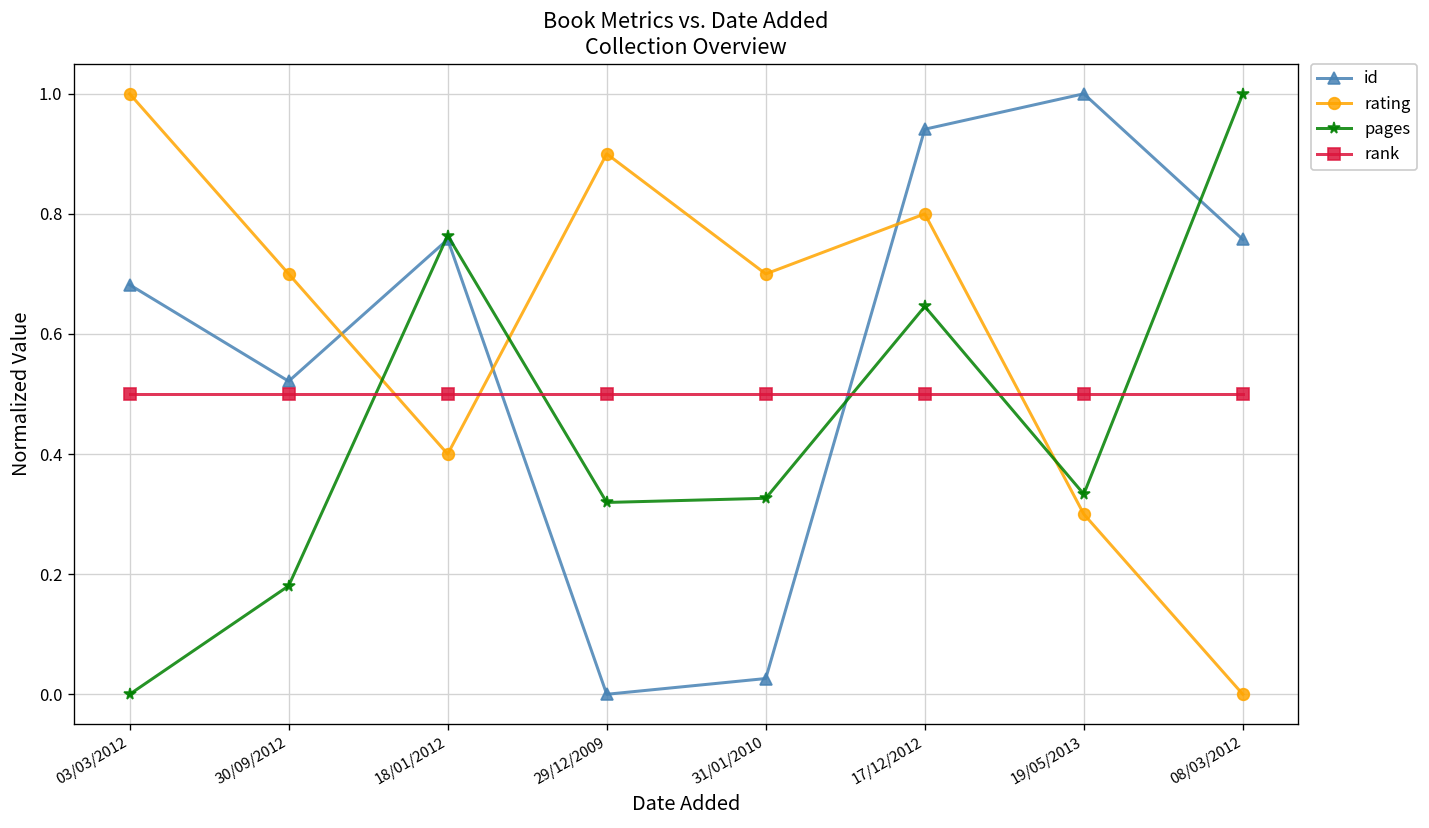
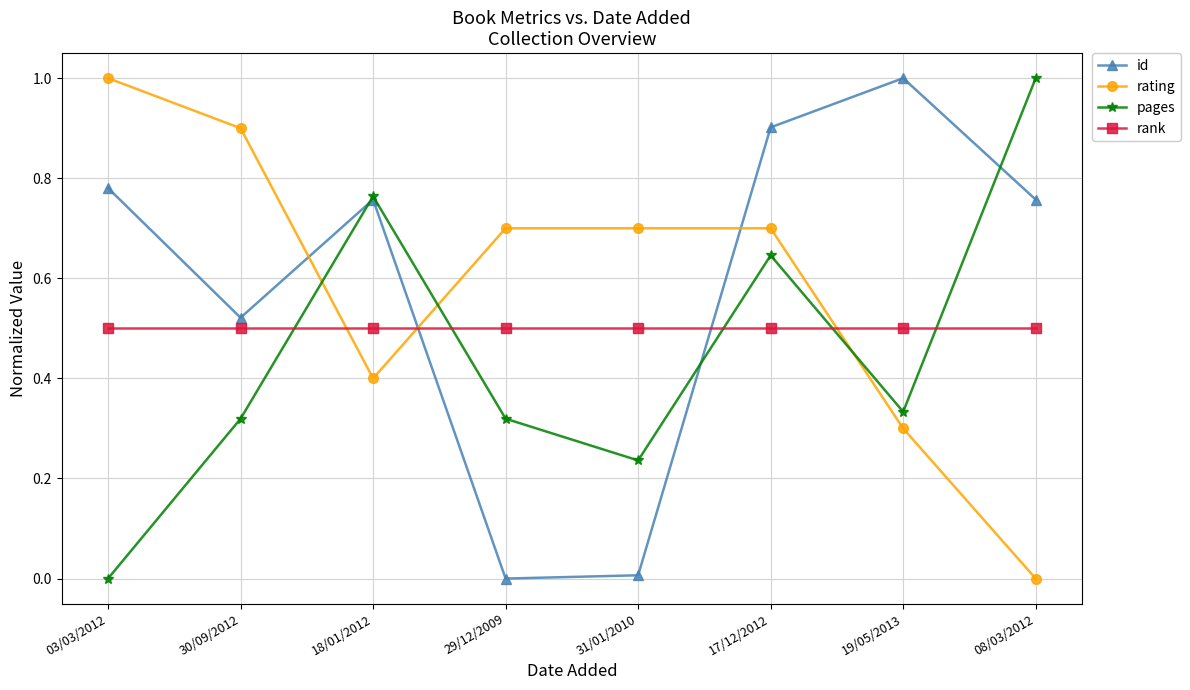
  {
    "id": {
-     "03/03/2012": 0.68,
+     "03/03/2012": 0.78,
      "30/09/2012": 0.52,
      "18/01/2012": 0.76,
      "29/12/2009": 0.00,
-     "31/01/2010": 0.03,
-     "17/12/2012": 0.94,
+     "31/01/2010": 0.01,
+     "17/12/2012": 0.90,
      "19/05/2013": 1.00,
      "08/03/2012": 0.76
    },
    "rating": {
      "03/03/2012": 1.00,
-     "30/09/2012": 0.70,
+     "30/09/2012": 0.90,
      "18/01/2012": 0.40,
-     "29/12/2009": 0.90,
+     "29/12/2009": 0.70,
      "31/01/2010": 0.70,
-     "17/12/2012": 0.80,
+     "17/12/2012": 0.70,
      "19/05/2013": 0.30,
      "08/03/2012": 0.00
    },
    "pages": {
      "03/03/2012": 0.00,
-     "30/09/2012": 0.18,
+     "30/09/2012": 0.32,
      "18/01/2012": 0.76,
      "29/12/2009": 0.32,
-     "31/01/2010": 0.33,
+     "31/01/2010": 0.24,
      "17/12/2012": 0.65,
      "19/05/2013": 0.33,
      "08/03/2012": 1.00
    },
    "rank": {
      "03/03/2012": 0.50,
      "30/09/2012": 0.50,
      "18/01/2012": 0.50,
      "29/12/2009": 0.50,
      "31/01/2010": 0.50,
      "17/12/2012": 0.50,
      "19/05/2013": 0.50,
      "08/03/2012": 0.50
    }
  }
